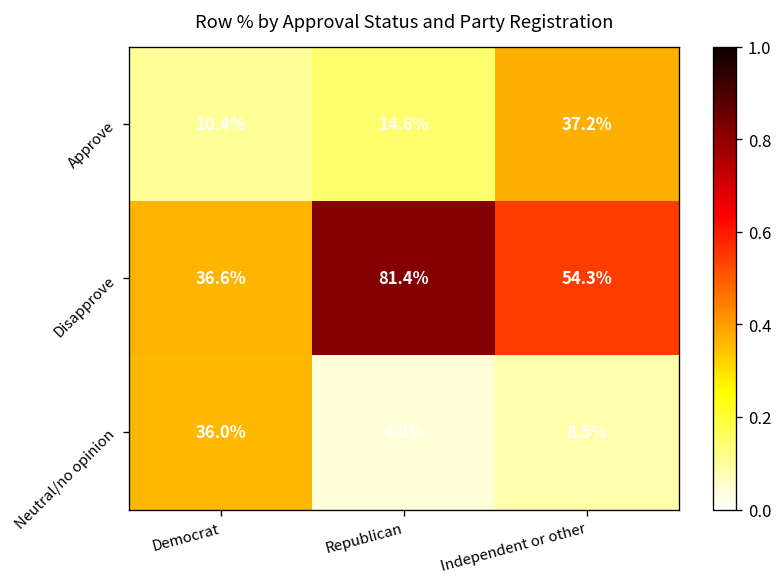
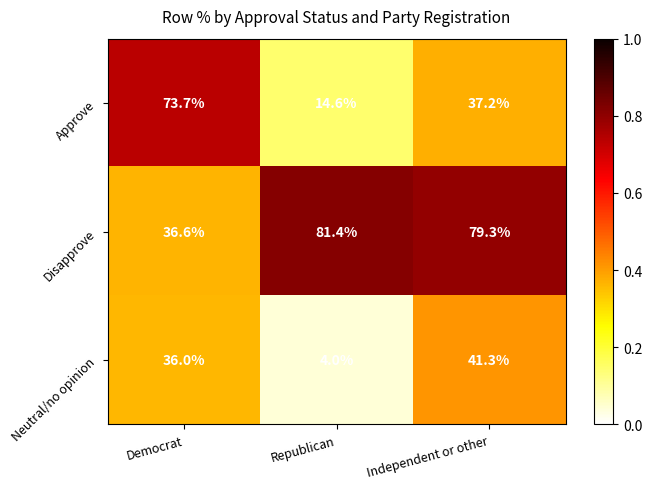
  {
    "Approve": {
-     "Democrat": "10.4%",
+     "Democrat": "73.7%",
      "Republican": "14.6%",
      "Independent or other": "37.2%"
    },
    "Disapprove": {
      "Democrat": "36.6%",
      "Republican": "81.4%",
-     "Independent or other": "54.3%"
+     "Independent or other": "79.3%"
    },
    "Neutral/no opinion": {
      "Democrat": "36.0%",
-     "Independent or other": "8.5%"
+     "Independent or other": "41.3%"
    }
  }
